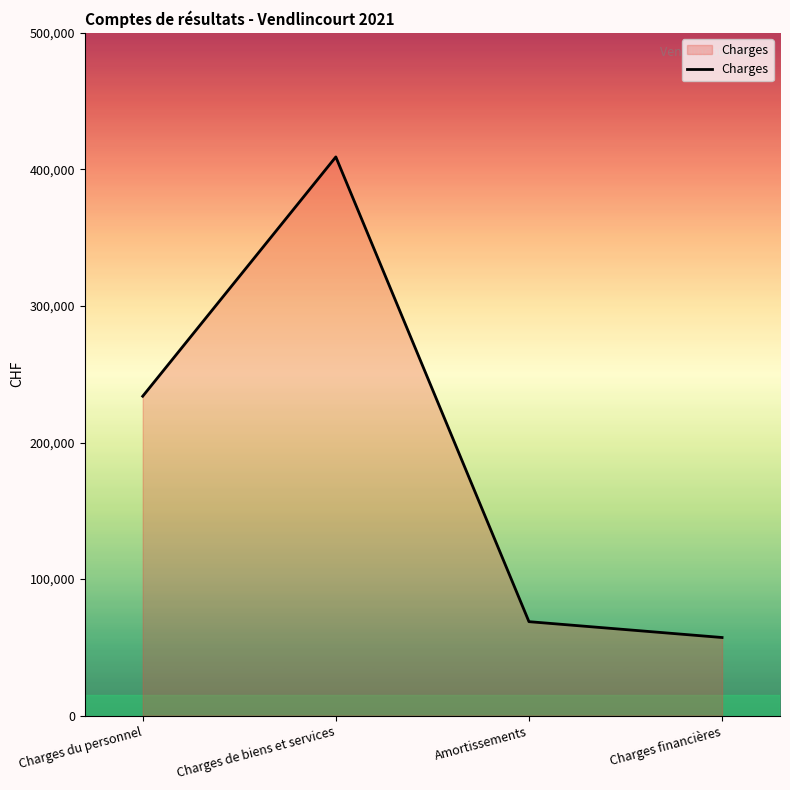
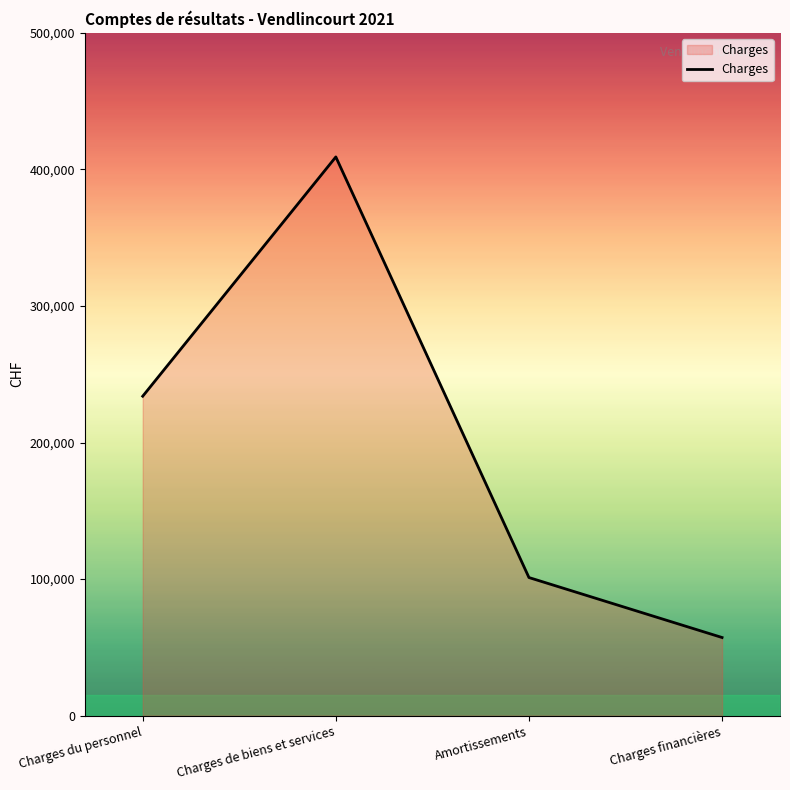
  {
    "Charges du personnel": "234,000",
    "Charges de biens et services": "409,000",
-   "Amortissements": "69,000",
+   "Amortissements": "101,000",
    "Charges financières": "57,000"
  }
